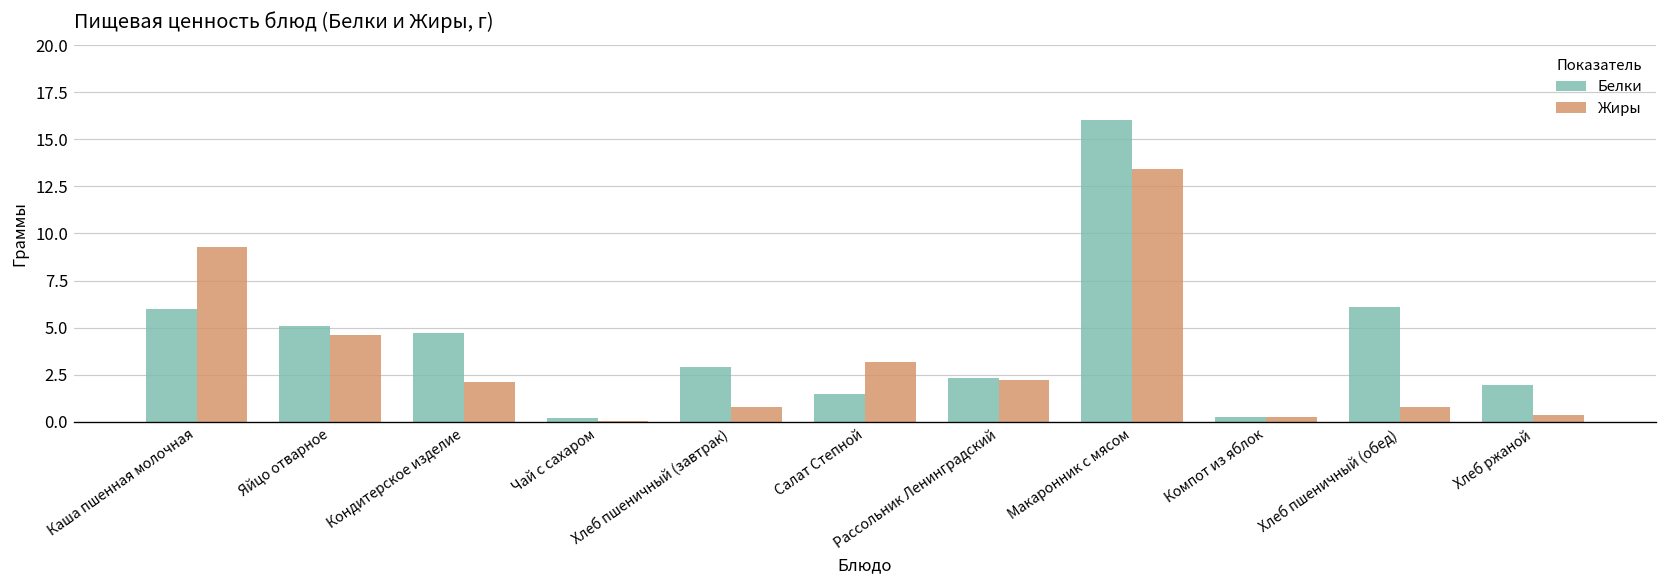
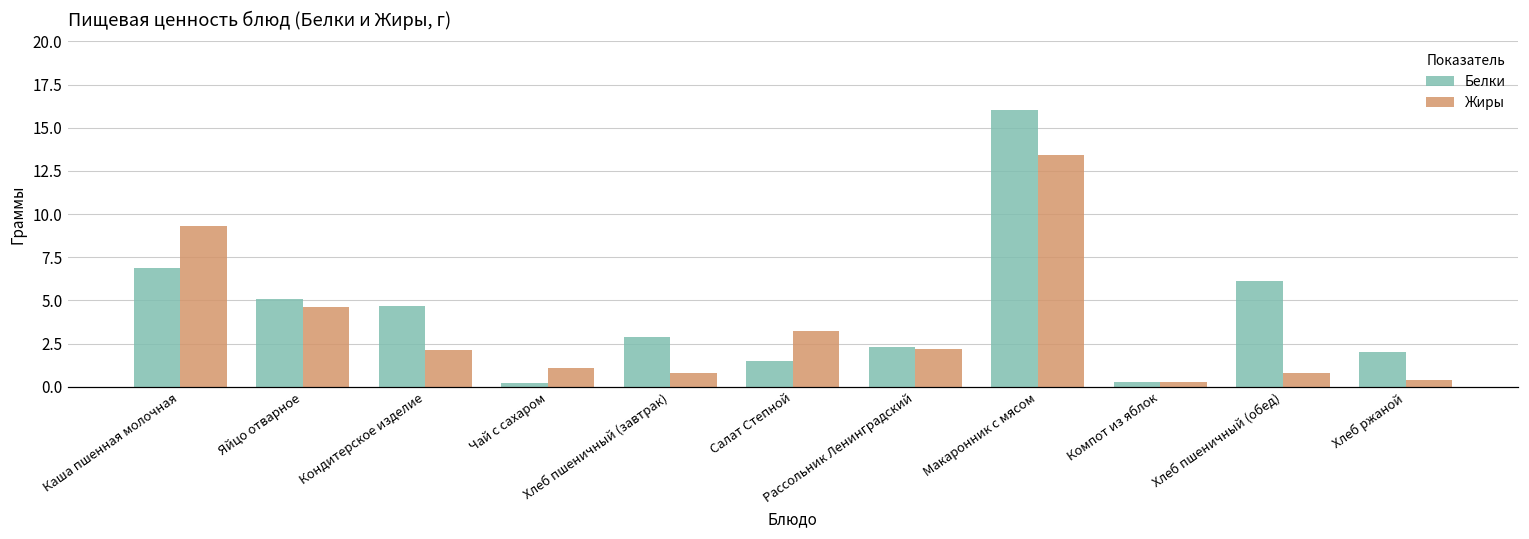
  {
    "Белки": {
-     "Каша пшенная молочная": 6.0,
+     "Каша пшенная молочная": 6.9,
      "Яйцо отварное": 5.1,
      "Кондитерское изделие": 4.7,
      "Чай с сахаром": 0.2,
      "Хлеб пшеничный (завтрак)": 2.9,
      "Салат Степной": 1.5,
      "Рассольник Ленинградский": 2.3,
      "Макаронник с мясом": 16.0,
      "Компот из яблок": 0.3,
      "Хлеб пшеничный (обед)": 6.1,
      "Хлеб ржаной": 2.0
    },
    "Жиры": {
      "Каша пшенная молочная": 9.3,
      "Яйцо отварное": 4.6,
      "Кондитерское изделие": 2.1,
-     "Чай с сахаром": 0.1,
+     "Чай с сахаром": 1.1,
      "Хлеб пшеничный (завтрак)": 0.8,
      "Салат Степной": 3.2,
      "Рассольник Ленинградский": 2.2,
      "Макаронник с мясом": 13.4,
      "Компот из яблок": 0.3,
      "Хлеб пшеничный (обед)": 0.8,
      "Хлеб ржаной": 0.4
    }
  }
